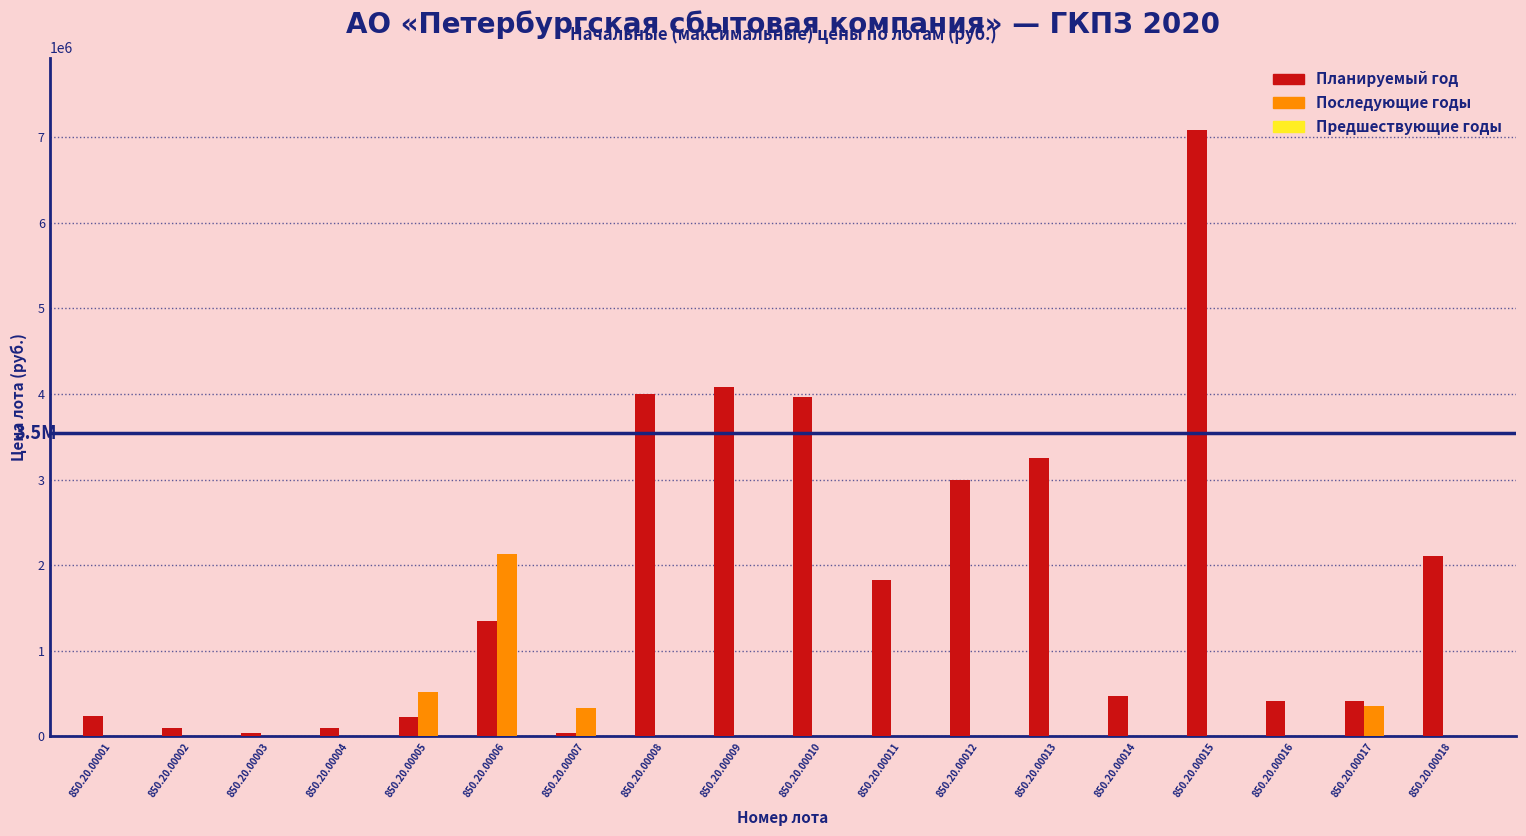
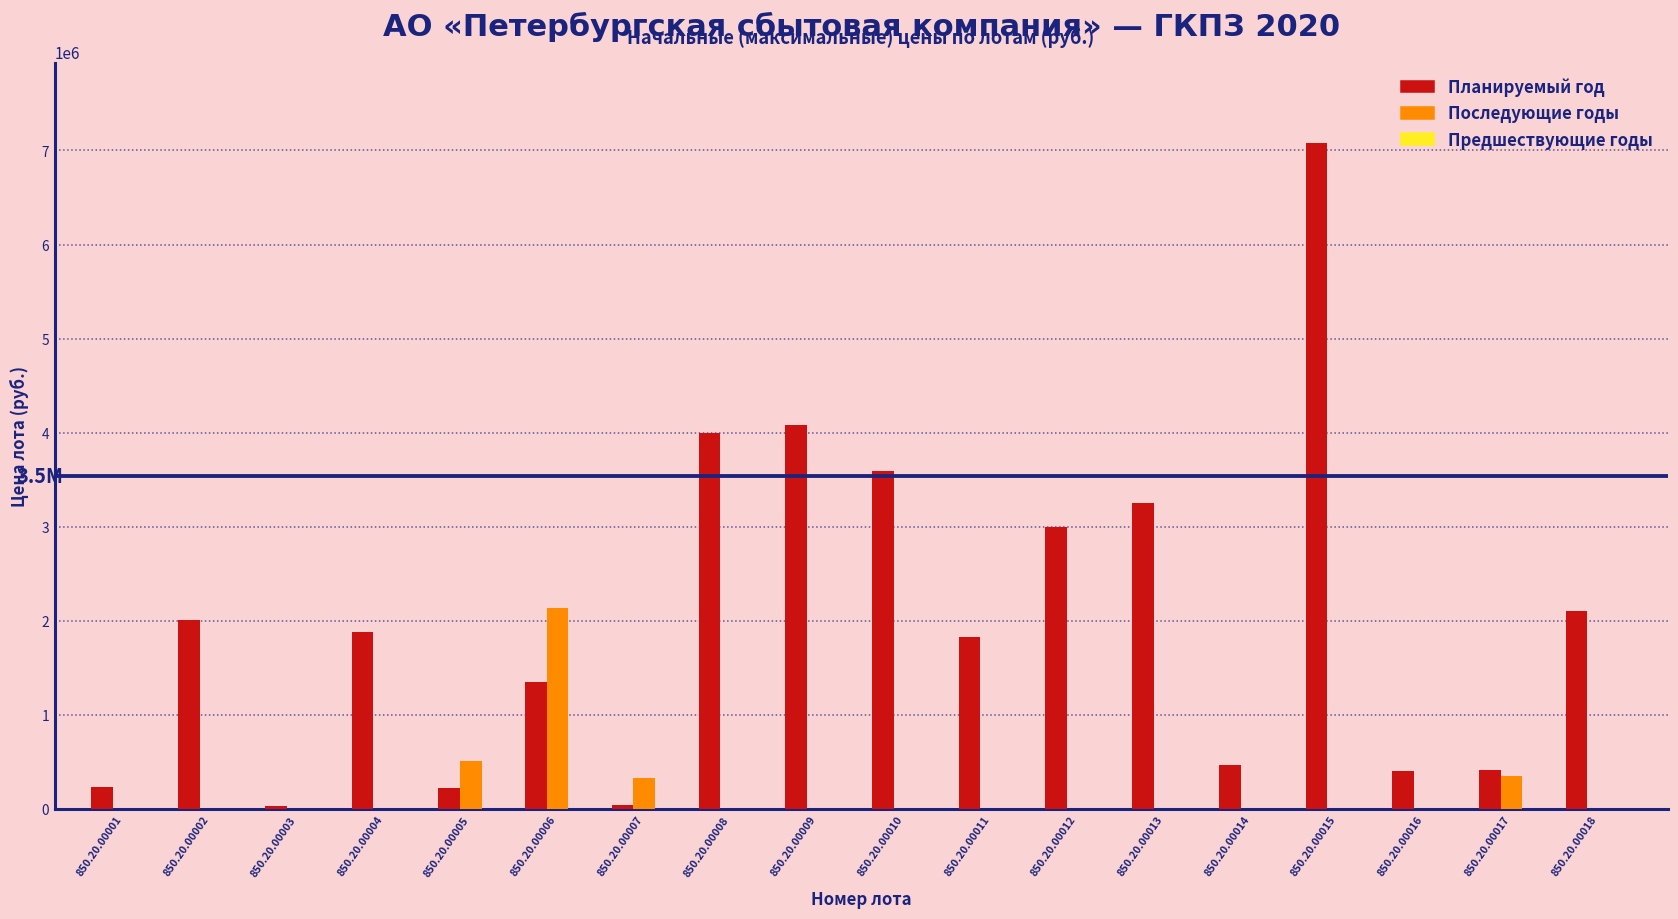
  {
    "Планируемый год": {
      "850.20.00001": 200000,
-     "850.20.00002": 100000,
+     "850.20.00002": 2000000,
      "850.20.00003": 0,
-     "850.20.00004": 100000,
+     "850.20.00004": 1900000,
      "850.20.00005": 200000,
      "850.20.00006": 1400000,
      "850.20.00007": 0,
      "850.20.00008": 4000000,
      "850.20.00009": 4100000,
-     "850.20.00010": 4000000,
+     "850.20.00010": 3600000,
      "850.20.00011": 1800000,
      "850.20.00012": 3000000,
      "850.20.00013": 3300000,
      "850.20.00014": 500000,
      "850.20.00015": 7100000,
      "850.20.00016": 400000,
      "850.20.00017": 400000,
      "850.20.00018": 2100000
    },
    "Последующие годы": {
      "850.20.00001": 0,
      "850.20.00002": 0,
      "850.20.00003": 0,
      "850.20.00004": 0,
      "850.20.00005": 500000,
      "850.20.00006": 2100000,
      "850.20.00007": 300000,
      "850.20.00008": 0,
      "850.20.00009": 0,
      "850.20.00010": 0,
      "850.20.00011": 0,
      "850.20.00012": 0,
      "850.20.00013": 0,
      "850.20.00014": 0,
      "850.20.00015": 0,
      "850.20.00016": 0,
      "850.20.00017": 400000,
      "850.20.00018": 0
    },
    "Предшествующие годы": {
      "850.20.00001": 0,
      "850.20.00002": 0,
      "850.20.00003": 0,
      "850.20.00004": 0,
      "850.20.00005": 0,
      "850.20.00006": 0,
      "850.20.00007": 0,
      "850.20.00008": 0,
      "850.20.00009": 0,
      "850.20.00010": 0,
      "850.20.00011": 0,
      "850.20.00012": 0,
      "850.20.00013": 0,
      "850.20.00014": 0,
      "850.20.00015": 0,
      "850.20.00016": 0,
      "850.20.00017": 0,
      "850.20.00018": 0
    }
  }
